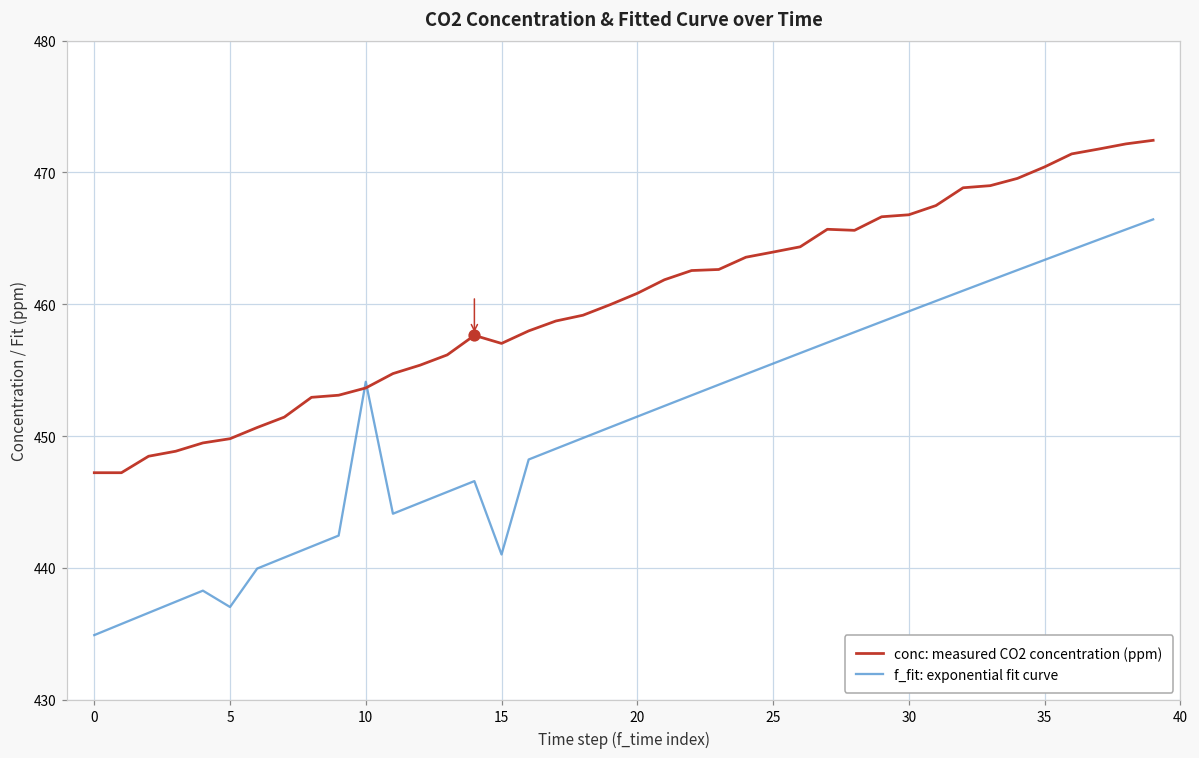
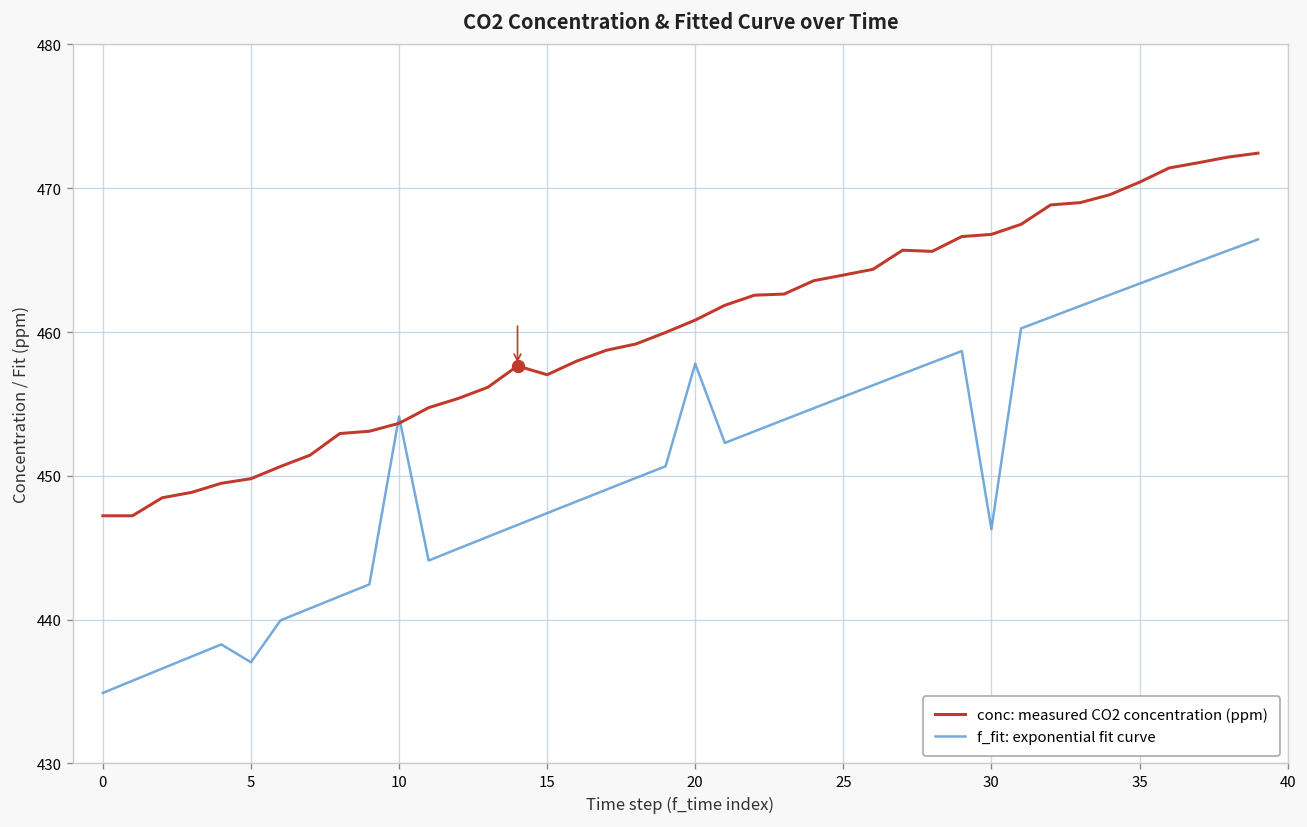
  {
    "f_fit: exponential fit curve": {
      "0": 434.9,
      "5": 437.0,
      "10": 454.1,
-     "15": 441.0,
-     "20": 451.5,
+     "15": 447.4,
+     "20": 457.8,
      "25": 455.5,
-     "30": 459.5,
+     "30": 446.3,
      "35": 463.4
    }
  }
